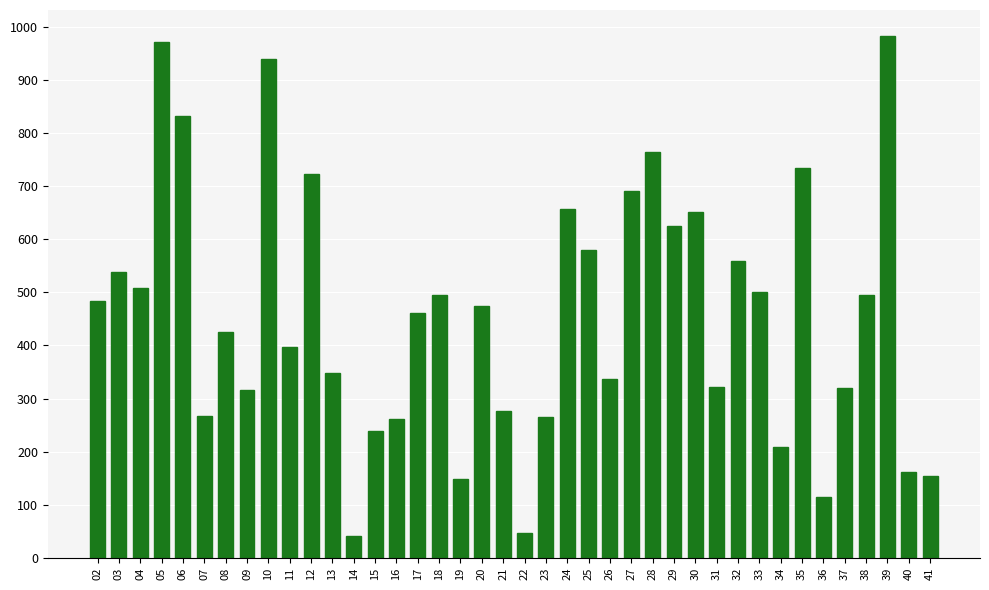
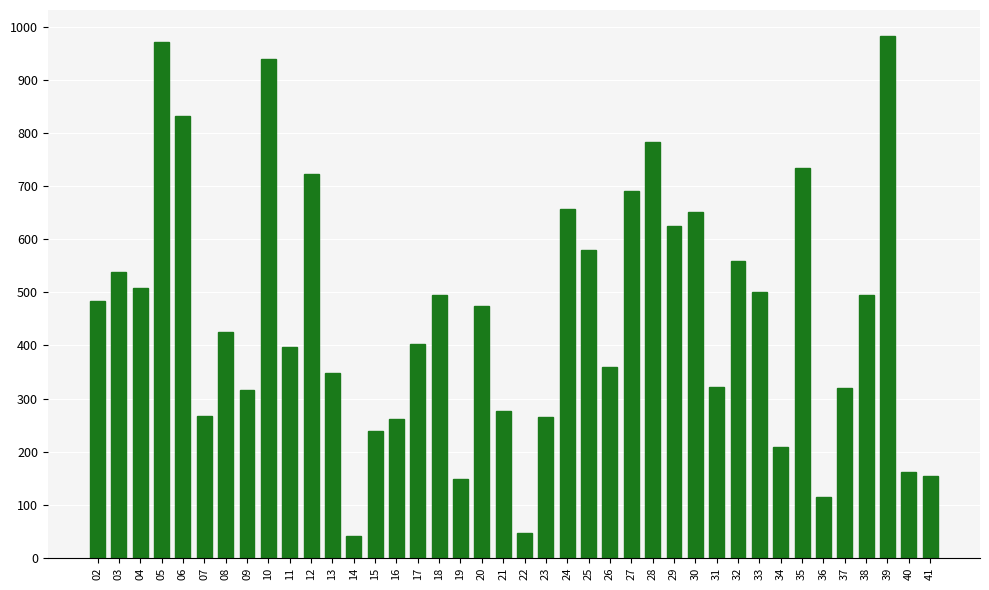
  {
    "02": 480,
    "03": 540,
    "04": 510,
    "05": 970,
    "06": 830,
    "07": 270,
    "08": 430,
    "09": 320,
    "10": 940,
    "11": 400,
    "12": 720,
    "13": 350,
    "14": 40,
    "15": 240,
    "16": 260,
-   "17": 460,
+   "17": 400,
    "18": 500,
    "19": 150,
    "20": 470,
    "21": 280,
    "22": 50,
    "23": 270,
    "24": 660,
    "25": 580,
-   "26": 340,
+   "26": 360,
    "27": 690,
-   "28": 770,
+   "28": 780,
    "29": 630,
    "30": 650,
    "31": 320,
    "32": 560,
    "33": 500,
    "34": 210,
    "35": 730,
    "36": 110,
    "37": 320,
    "38": 500,
    "39": 980,
    "40": 160,
    "41": 160
  }
